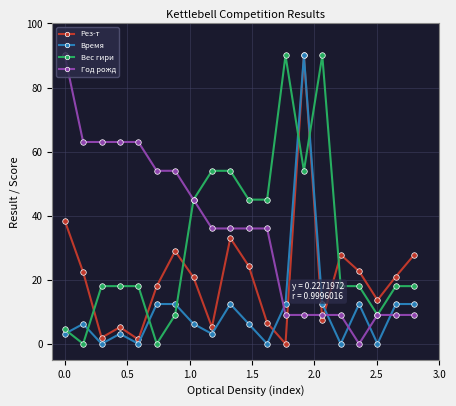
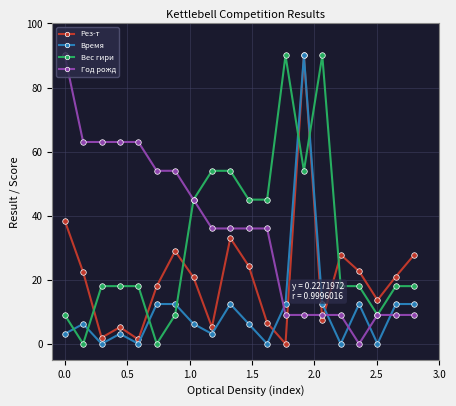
  {
    "Рез-т": {
      "0.0": 38
    },
    "Время": {
      "0.0": 3
    },
    "Вес гири": {
-     "0.0": 5
+     "0.0": 9
    }
  }
